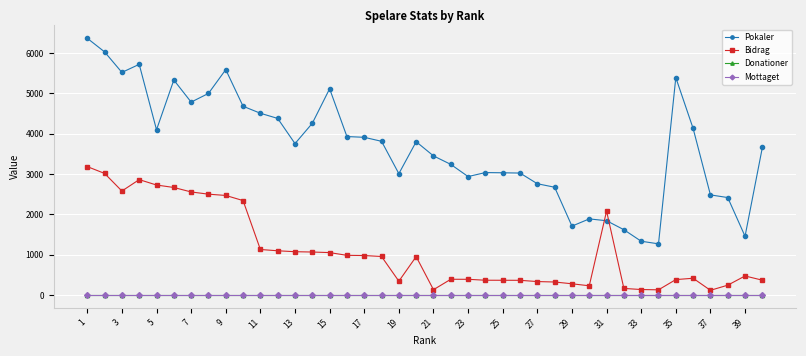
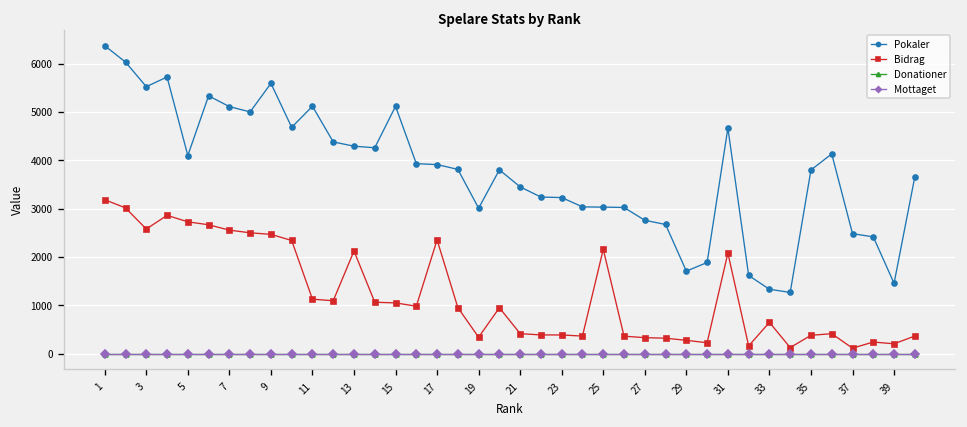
  {
    "Pokaler": {
      "1": 6400,
      "3": 5500,
      "5": 4100,
-     "7": 4800,
+     "7": 5100,
      "9": 5600,
-     "11": 4500,
-     "13": 3800,
+     "11": 5100,
+     "13": 4300,
      "15": 5100,
      "17": 3900,
      "19": 3000,
      "21": 3500,
-     "23": 2900,
+     "23": 3200,
      "25": 3000,
      "27": 2800,
      "29": 1700,
-     "31": 1800,
+     "31": 4700,
      "33": 1300,
-     "35": 5400,
+     "35": 3800,
      "37": 2500,
      "39": 1500
    },
    "Bidrag": {
      "1": 3200,
      "3": 2600,
      "5": 2700,
      "7": 2600,
      "9": 2500,
      "11": 1100,
-     "13": 1100,
+     "13": 2100,
      "15": 1100,
-     "17": 1000,
+     "17": 2400,
      "19": 300,
-     "21": 100,
+     "21": 400,
      "23": 400,
-     "25": 400,
+     "25": 2200,
      "27": 300,
      "29": 300,
      "31": 2100,
-     "33": 100,
+     "33": 600,
      "35": 400,
      "37": 100,
-     "39": 500
+     "39": 200
    },
    "Mottaget": {
      "1": 0,
      "3": 0,
      "5": 0,
      "7": 0,
      "9": 0,
      "11": 0,
      "13": 0,
      "15": 0,
      "17": 0,
      "19": 0,
      "21": 0,
      "23": 0,
      "25": 0,
      "27": 0,
      "29": 0,
      "31": 0,
      "33": 0,
      "35": 0,
      "37": 0,
      "39": 0
    }
  }
